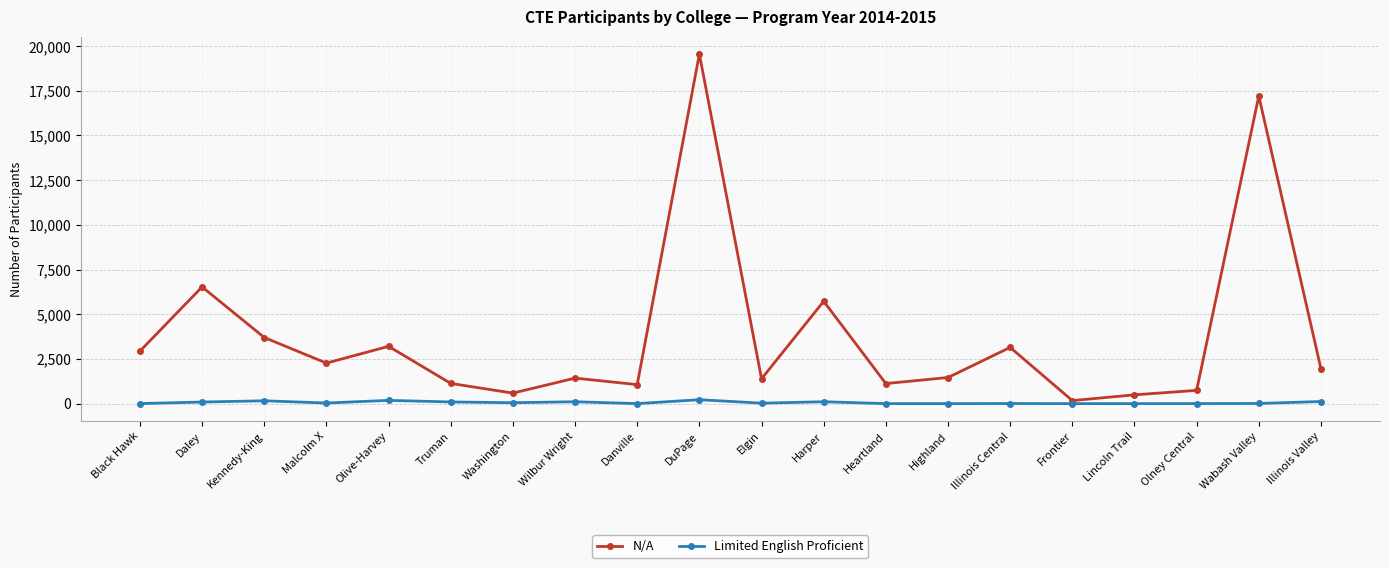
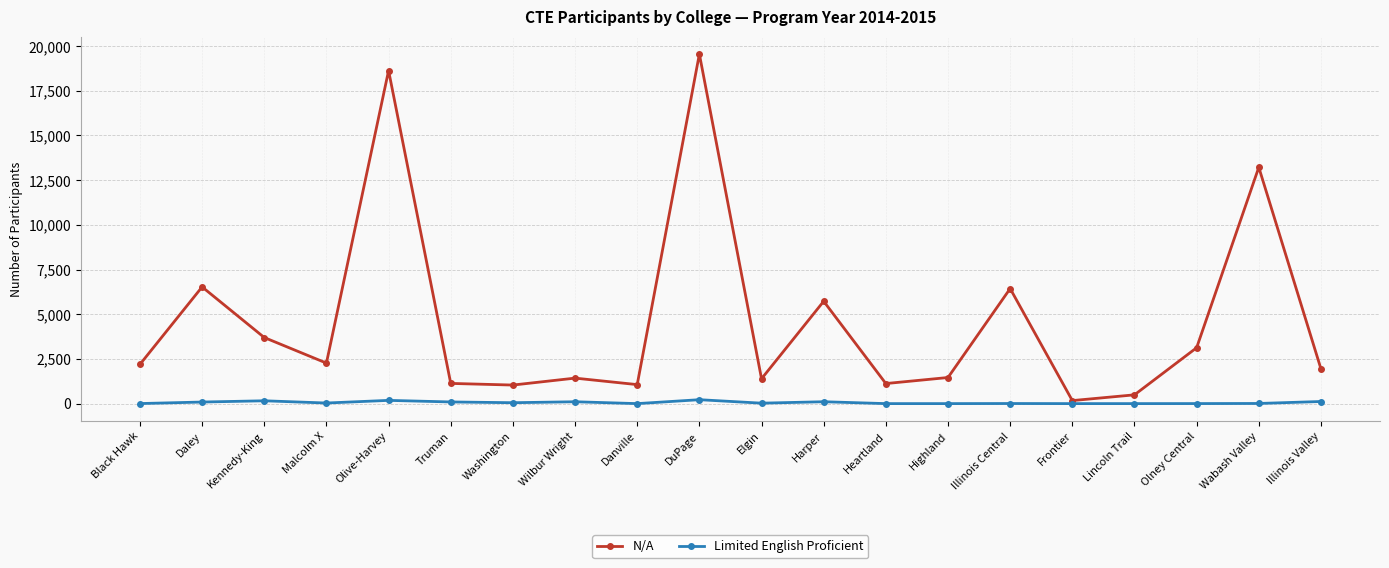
  {
    "N/A": {
-     "Black Hawk": "2,900",
+     "Black Hawk": "2,200",
      "Daley": "6,500",
      "Kennedy-King": "3,700",
      "Malcolm X": "2,300",
-     "Olive-Harvey": "3,200",
+     "Olive-Harvey": "18,600",
      "Truman": "1,100",
-     "Washington": "600",
+     "Washington": "1,000",
      "Wilbur Wright": "1,400",
      "Danville": "1,100",
      "DuPage": "19,600",
      "Elgin": "1,400",
      "Harper": "5,700",
      "Heartland": "1,100",
      "Highland": "1,500",
-     "Illinois Central": "3,100",
+     "Illinois Central": "6,400",
      "Frontier": "200",
      "Lincoln Trail": "500",
-     "Olney Central": "700",
-     "Wabash Valley": "17,200",
+     "Olney Central": "3,100",
+     "Wabash Valley": "13,200",
      "Illinois Valley": "1,900"
    },
    "Limited English Proficient": {
      "Black Hawk": "0",
      "Daley": "100",
      "Kennedy-King": "200",
      "Malcolm X": "0",
      "Olive-Harvey": "200",
      "Truman": "100",
      "Washington": "100",
      "Wilbur Wright": "100",
      "Danville": "0",
      "DuPage": "200",
      "Elgin": "0",
      "Harper": "100",
      "Heartland": "0",
      "Highland": "0",
      "Illinois Central": "0",
      "Frontier": "0",
      "Lincoln Trail": "0",
      "Olney Central": "0",
      "Wabash Valley": "0",
      "Illinois Valley": "100"
    }
  }
